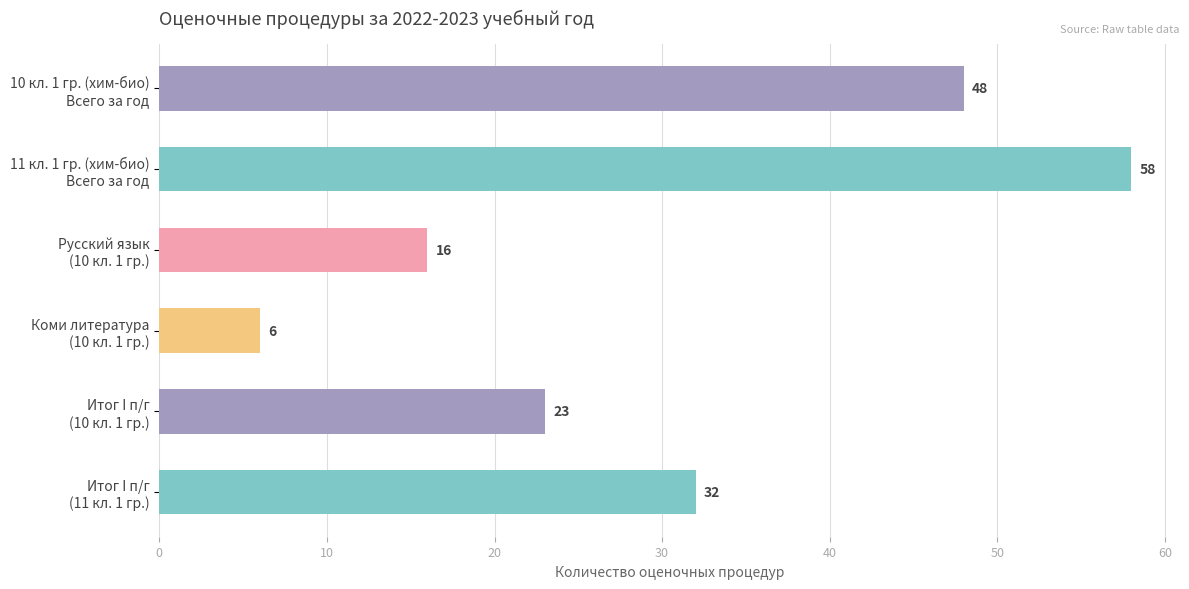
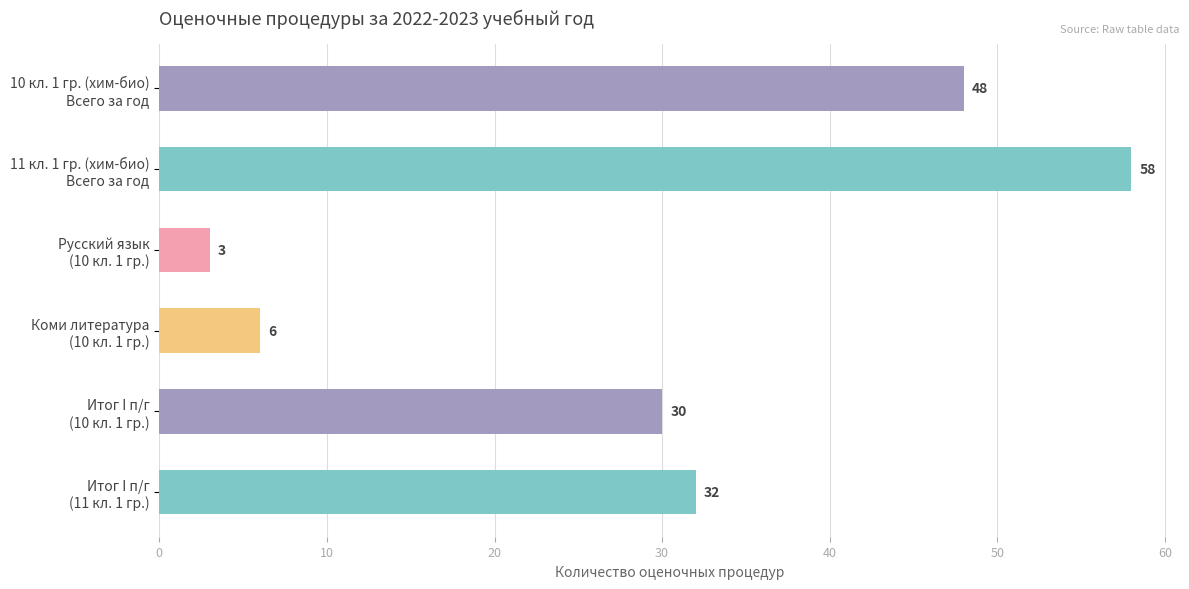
  {
    "10 кл. 1 гр. (хим-био) Всего за год": 48,
    "11 кл. 1 гр. (хим-био) Всего за год": 58,
-   "Русский язык (10 кл. 1 гр.)": 16,
+   "Русский язык (10 кл. 1 гр.)": 3,
    "Коми литература (10 кл. 1 гр.)": 6,
-   "Итог I п/г (10 кл. 1 гр.)": 23,
+   "Итог I п/г (10 кл. 1 гр.)": 30,
    "Итог I п/г (11 кл. 1 гр.)": 32
  }
